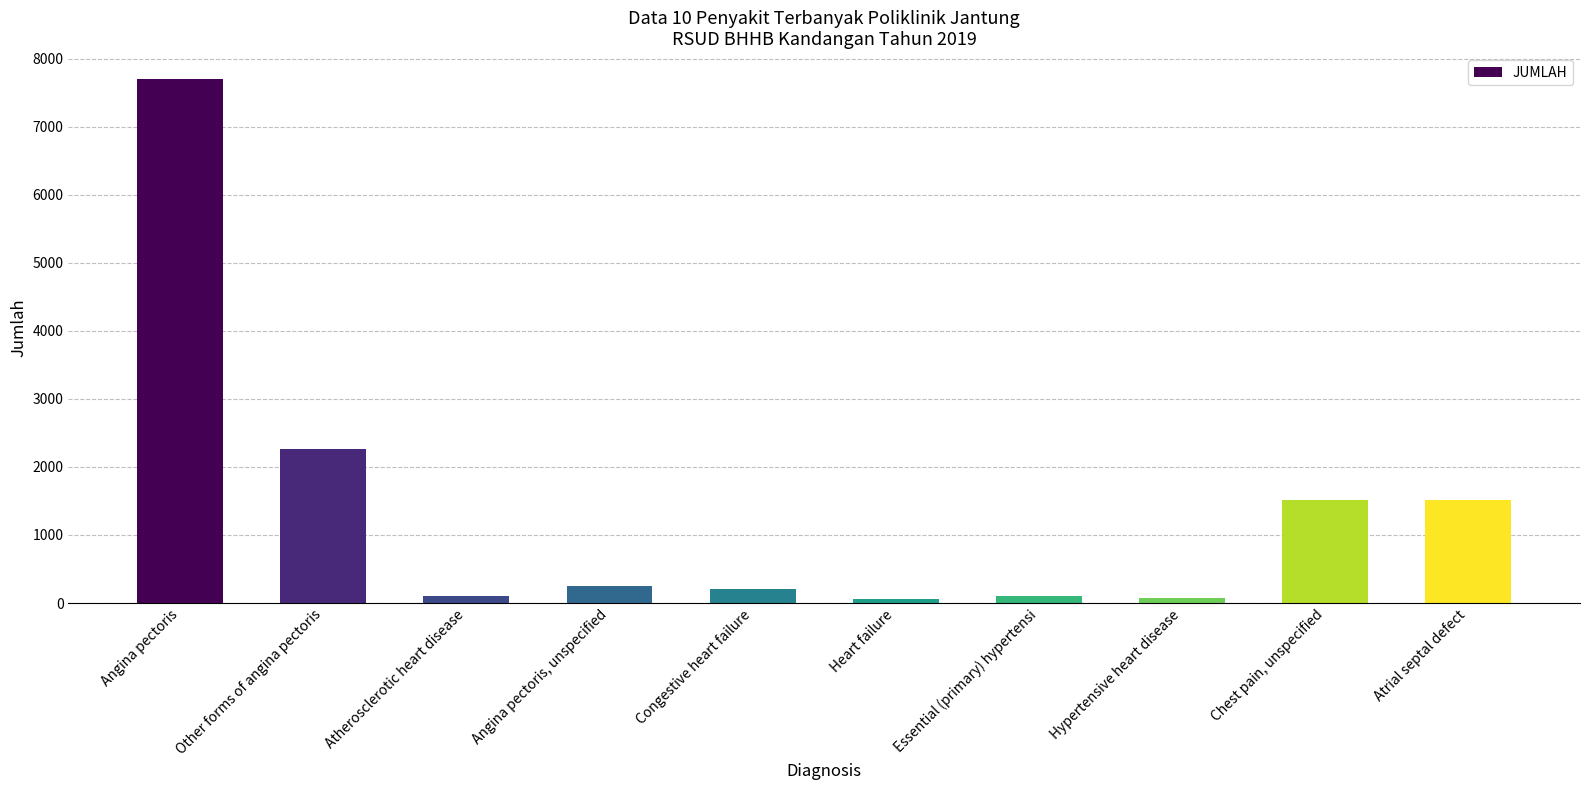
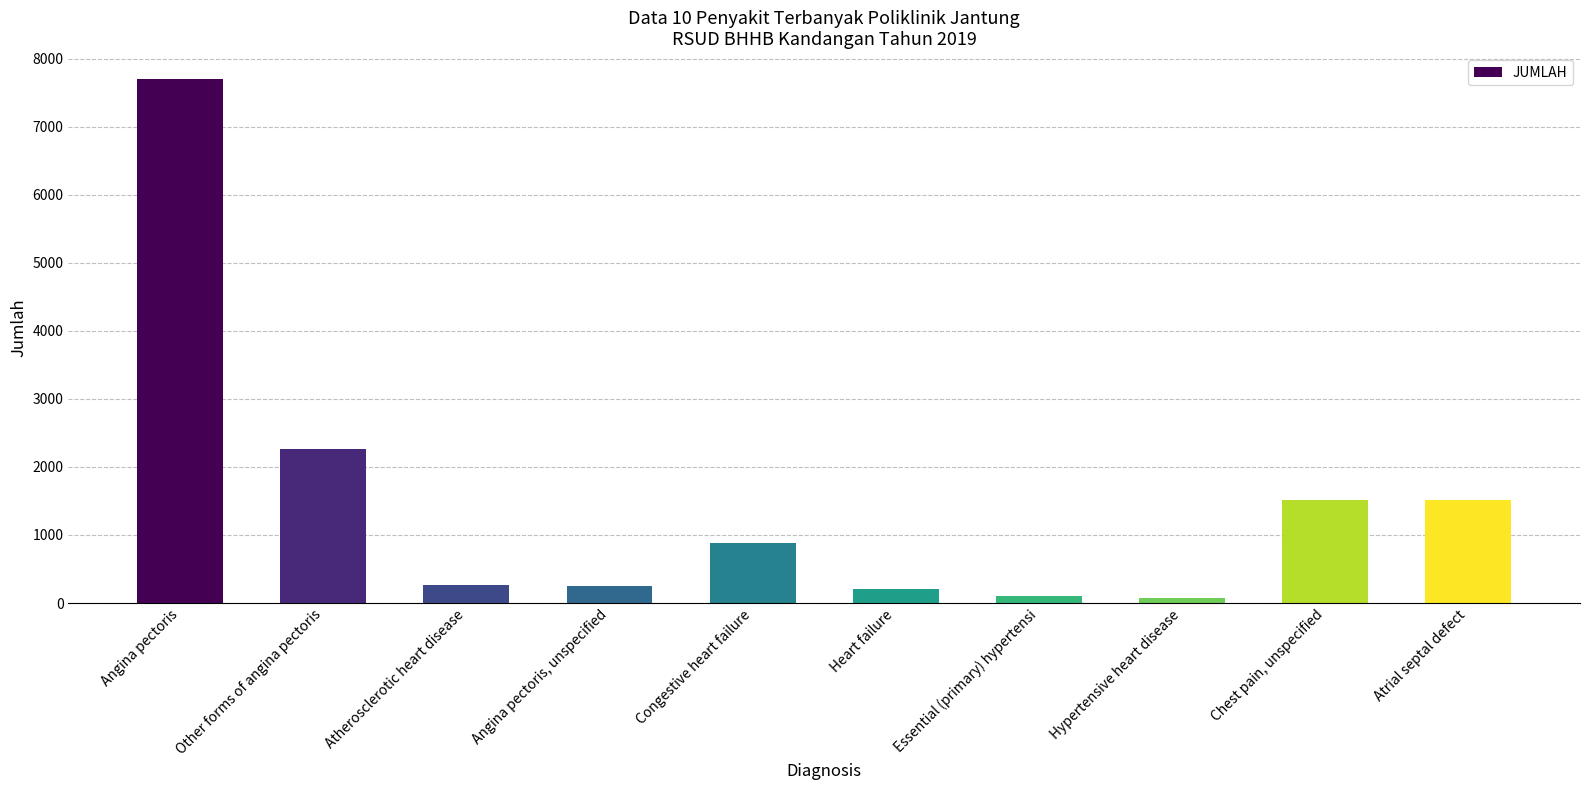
  {
    "Angina pectoris": 7700,
    "Other forms of angina pectoris": 2300,
-   "Atherosclerotic heart disease": 100,
+   "Atherosclerotic heart disease": 300,
    "Angina pectoris, unspecified": 300,
-   "Congestive heart failure": 200,
-   "Heart failure": 100,
+   "Congestive heart failure": 900,
+   "Heart failure": 200,
    "Essential (primary) hypertensi": 100,
    "Hypertensive heart disease": 100,
    "Chest pain, unspecified": 1500,
    "Atrial septal defect": 1500
  }
